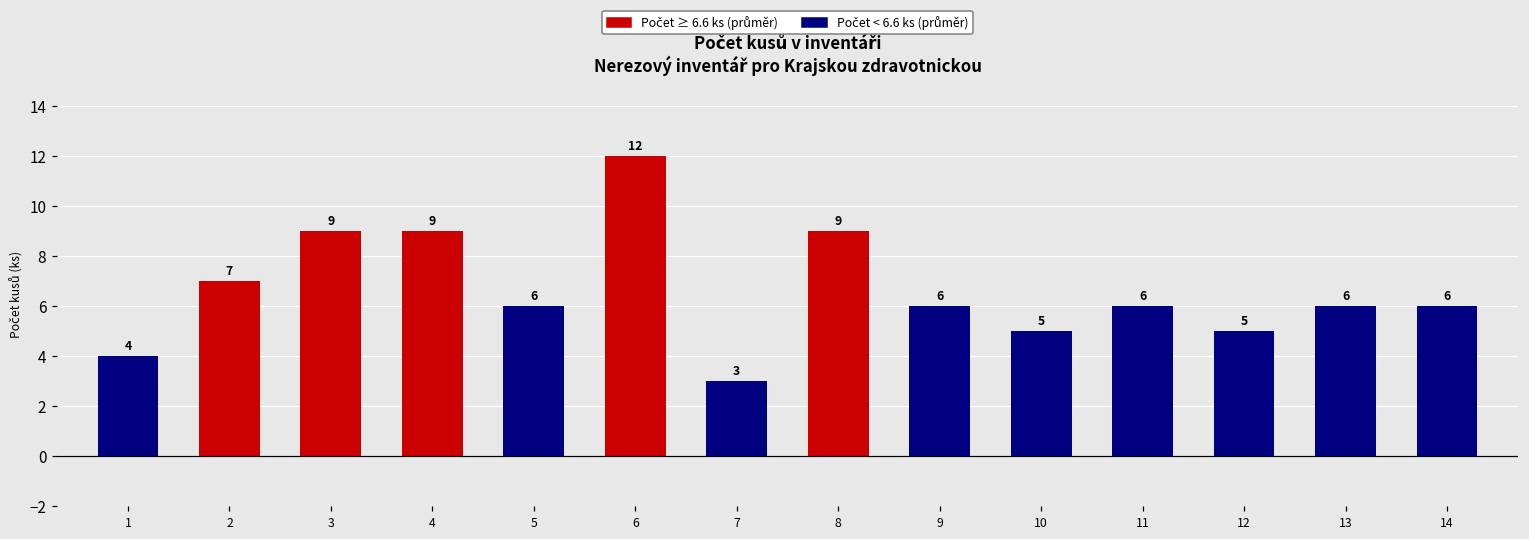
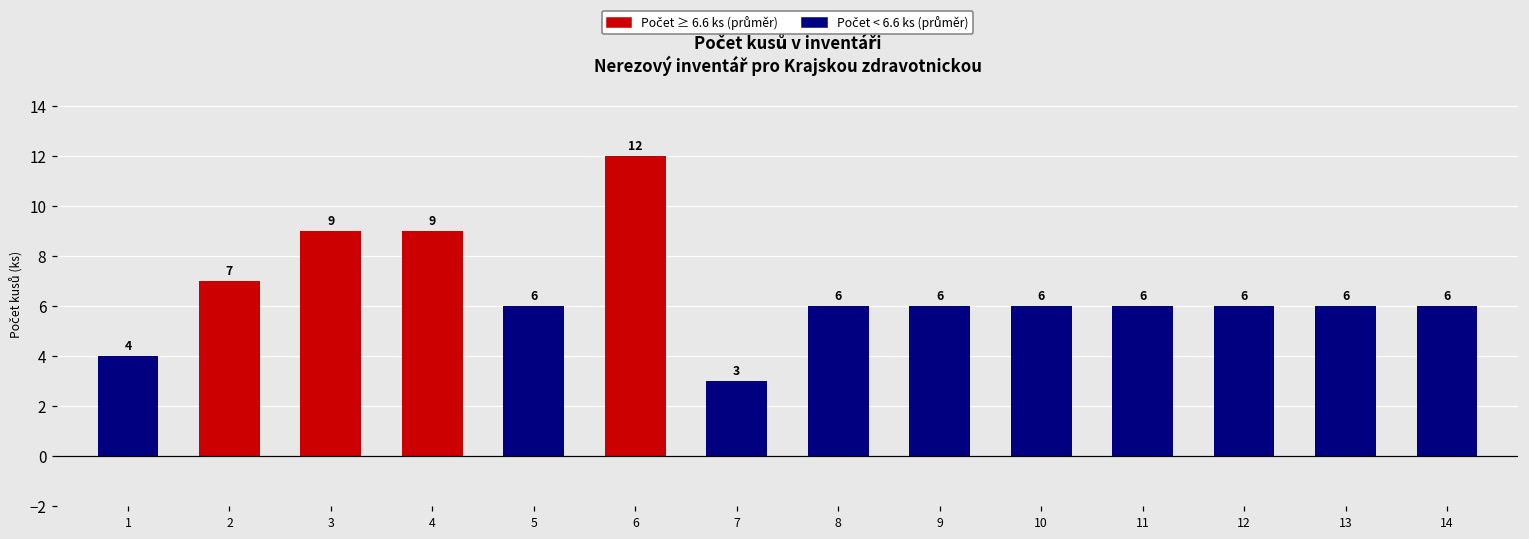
  {
    "1": 4,
    "2": 7,
    "3": 9,
    "4": 9,
    "5": 6,
    "6": 12,
    "7": 3,
-   "8": 9,
+   "8": 6,
    "9": 6,
-   "10": 5,
+   "10": 6,
    "11": 6,
-   "12": 5,
+   "12": 6,
    "13": 6,
    "14": 6
  }
